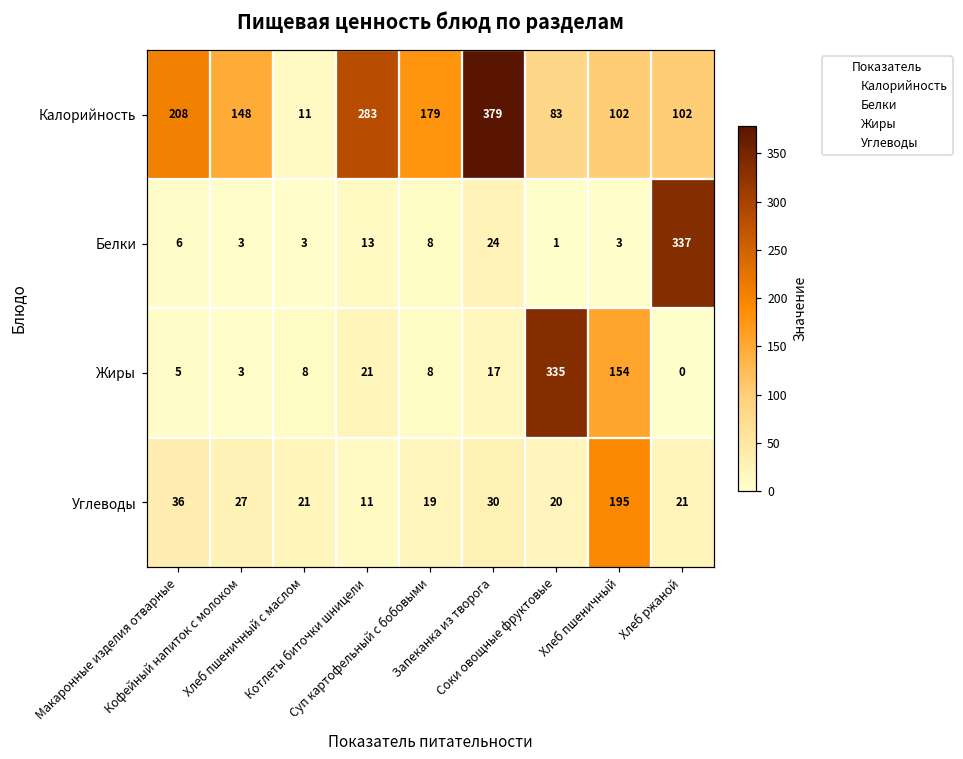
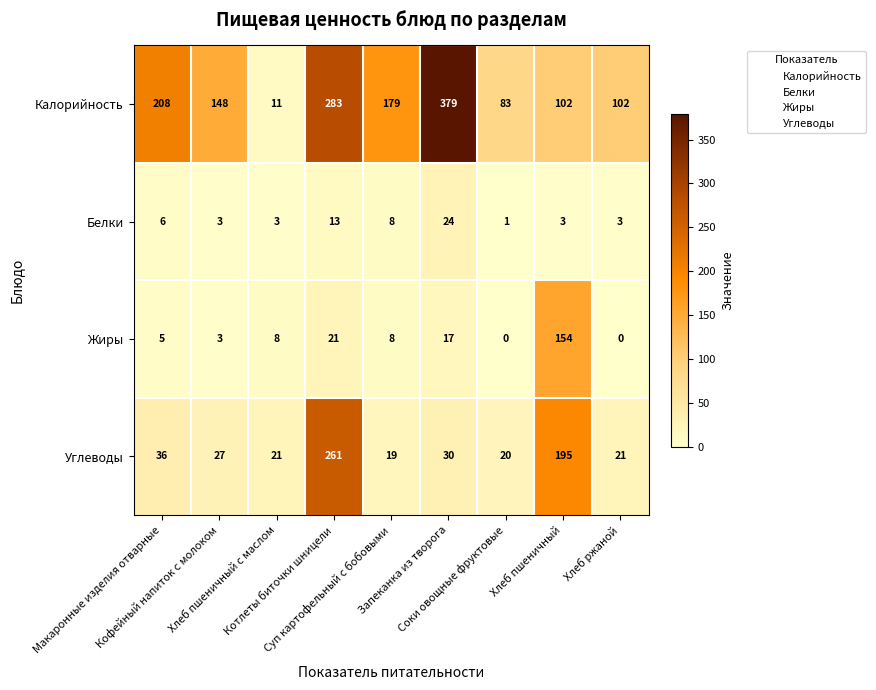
  {
    "Калорийность": {
      "Макаронные изделия отварные": 208,
      "Кофейный напиток с молоком": 148,
      "Хлеб пшеничный с маслом": 11,
      "Котлеты биточки шницели": 283,
      "Суп картофельный с бобовыми": 179,
      "Запеканка из творога": 379,
      "Соки овощные фруктовые": 83,
      "Хлеб пшеничный": 102,
      "Хлеб ржаной": 102
    },
    "Белки": {
      "Макаронные изделия отварные": 6,
      "Кофейный напиток с молоком": 3,
      "Хлеб пшеничный с маслом": 3,
      "Котлеты биточки шницели": 13,
      "Суп картофельный с бобовыми": 8,
      "Запеканка из творога": 24,
      "Соки овощные фруктовые": 1,
      "Хлеб пшеничный": 3,
-     "Хлеб ржаной": 337
+     "Хлеб ржаной": 3
    },
    "Жиры": {
      "Макаронные изделия отварные": 5,
      "Кофейный напиток с молоком": 3,
      "Хлеб пшеничный с маслом": 8,
      "Котлеты биточки шницели": 21,
      "Суп картофельный с бобовыми": 8,
      "Запеканка из творога": 17,
-     "Соки овощные фруктовые": 335,
+     "Соки овощные фруктовые": 0,
      "Хлеб пшеничный": 154,
      "Хлеб ржаной": 0
    },
    "Углеводы": {
      "Макаронные изделия отварные": 36,
      "Кофейный напиток с молоком": 27,
      "Хлеб пшеничный с маслом": 21,
-     "Котлеты биточки шницели": 11,
+     "Котлеты биточки шницели": 261,
      "Суп картофельный с бобовыми": 19,
      "Запеканка из творога": 30,
      "Соки овощные фруктовые": 20,
      "Хлеб пшеничный": 195,
      "Хлеб ржаной": 21
    }
  }
